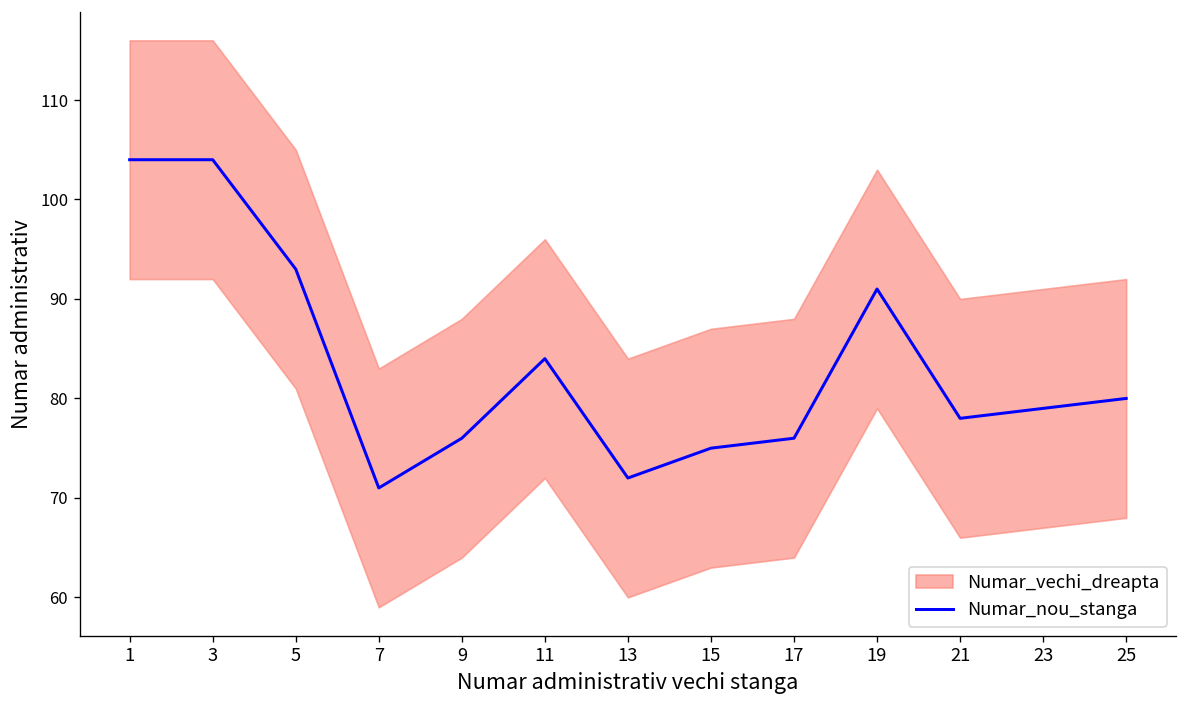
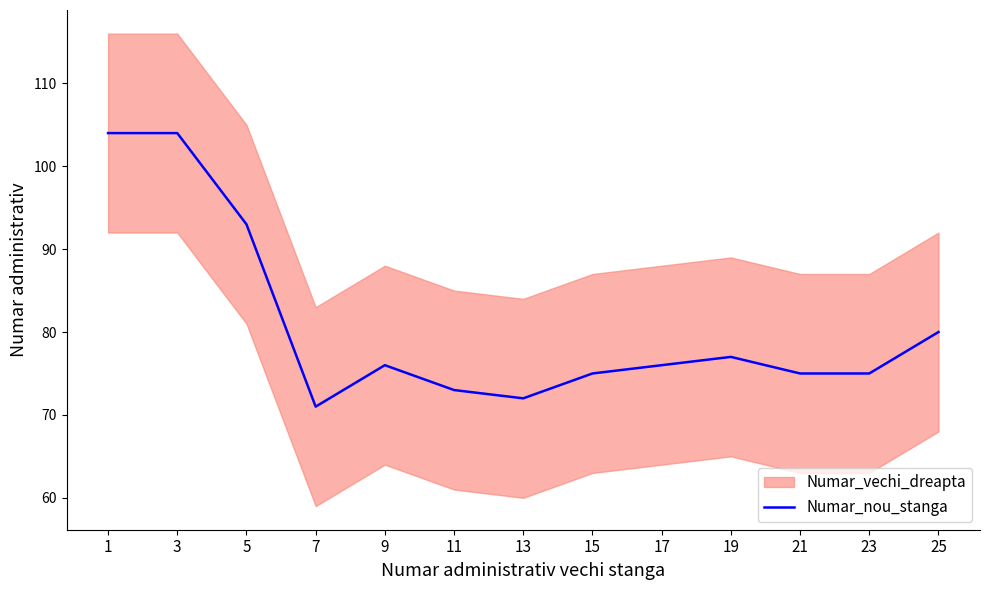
  {
    "Numar_nou_stanga": {
      "1": 104,
      "3": 104,
      "5": 93,
      "7": 71,
      "9": 76,
-     "11": 84,
+     "11": 73,
      "13": 72,
      "15": 75,
      "17": 76,
-     "19": 91,
-     "21": 78,
-     "23": 79,
+     "19": 77,
+     "21": 75,
+     "23": 75,
      "25": 80
    }
  }
